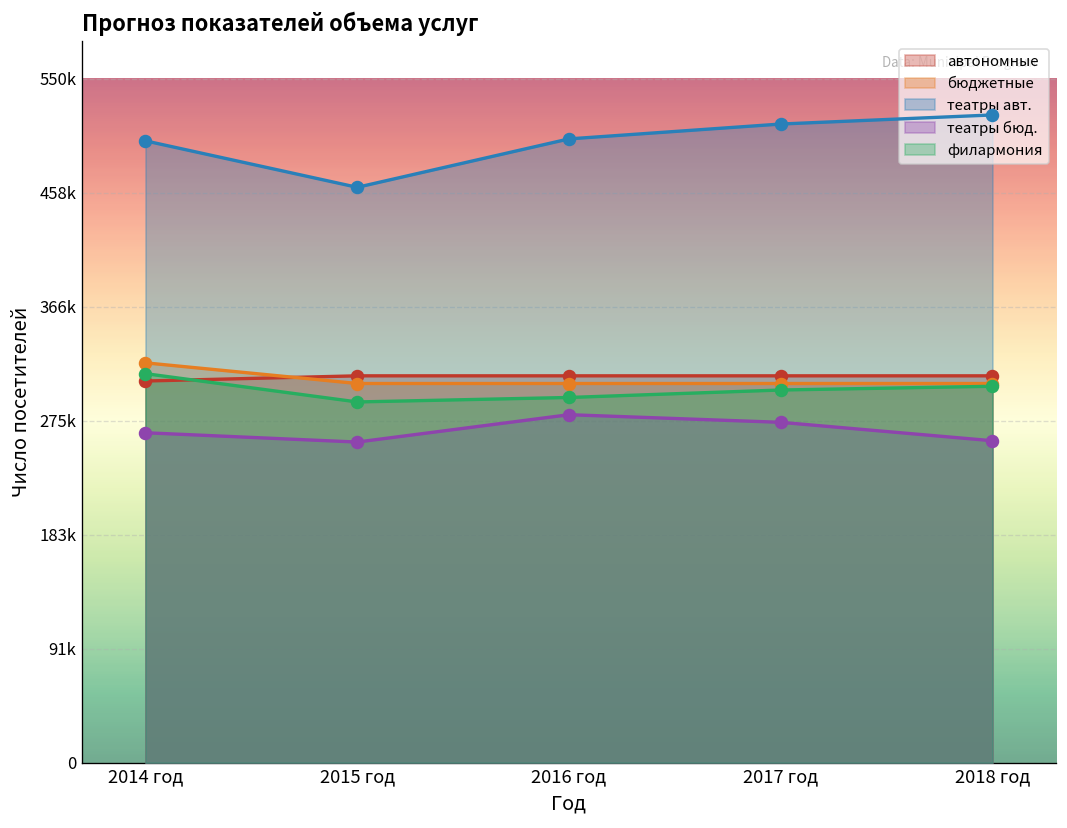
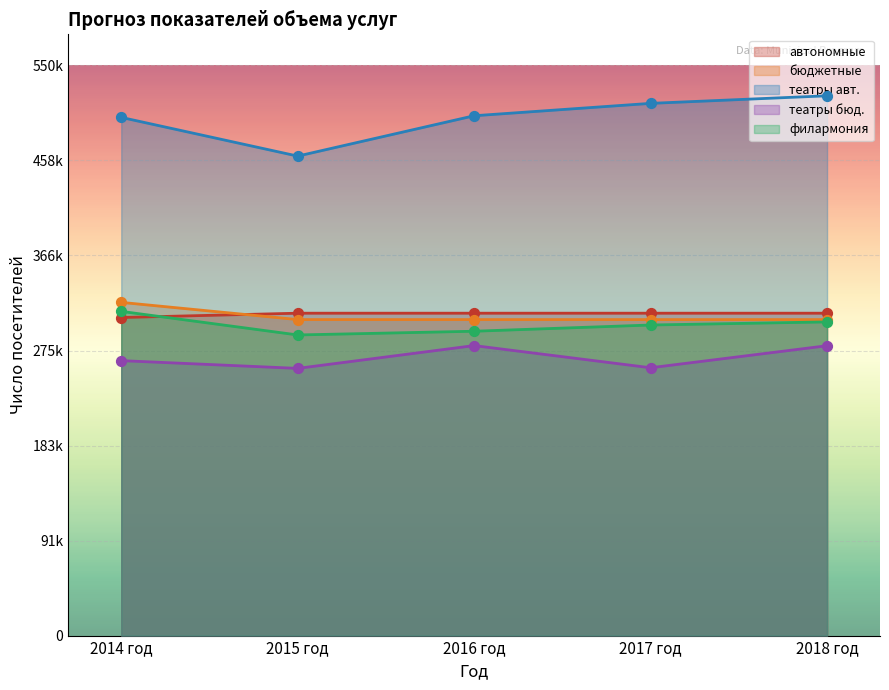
  {
    "театры бюд.": {
      "2014 год": 265000,
      "2015 год": 258000,
      "2016 год": 280000,
-     "2017 год": 274000,
-     "2018 год": 259000
+     "2017 год": 258000,
+     "2018 год": 280000
    }
  }
